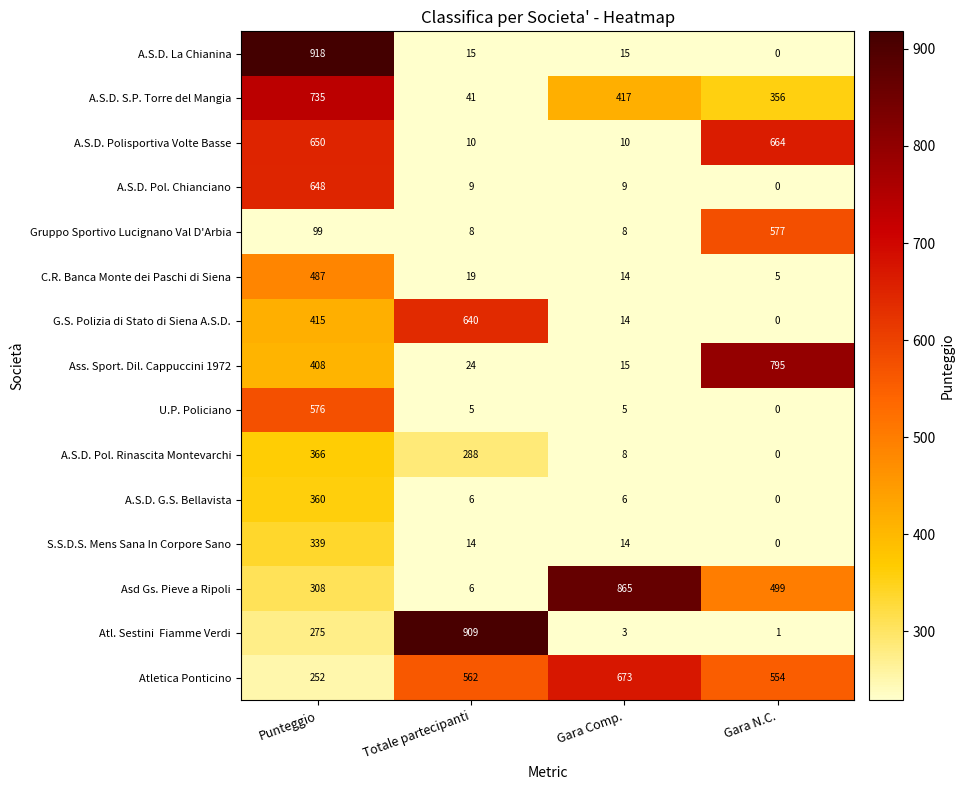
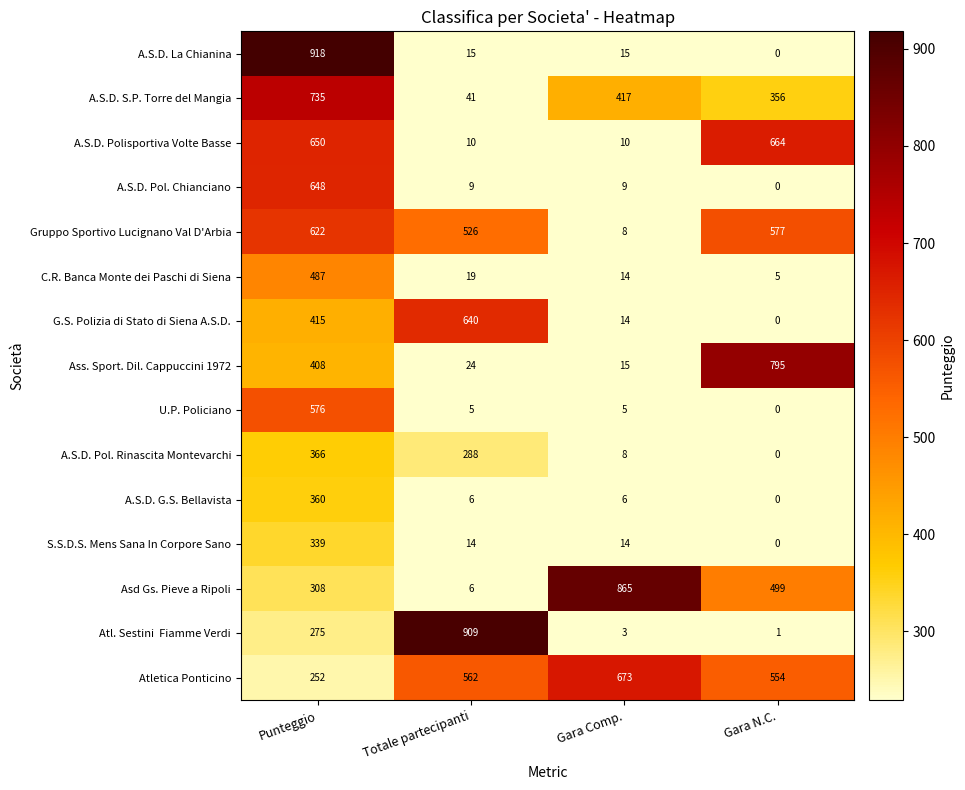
  {
    "A.S.D. La Chianina": {
      "Punteggio": 918,
      "Totale partecipanti": 15,
      "Gara Comp.": 15,
      "Gara N.C.": 0
    },
    "A.S.D. S.P. Torre del Mangia": {
      "Punteggio": 735,
      "Totale partecipanti": 41,
      "Gara Comp.": 417,
      "Gara N.C.": 356
    },
    "A.S.D. Polisportiva Volte Basse": {
      "Punteggio": 650,
      "Totale partecipanti": 10,
      "Gara Comp.": 10,
      "Gara N.C.": 664
    },
    "A.S.D. Pol. Chianciano": {
      "Punteggio": 648,
      "Totale partecipanti": 9,
      "Gara Comp.": 9,
      "Gara N.C.": 0
    },
    "Gruppo Sportivo Lucignano Val D'Arbia": {
-     "Punteggio": 99,
-     "Totale partecipanti": 8,
+     "Punteggio": 622,
+     "Totale partecipanti": 526,
      "Gara Comp.": 8,
      "Gara N.C.": 577
    },
    "C.R. Banca Monte dei Paschi di Siena": {
      "Punteggio": 487,
      "Totale partecipanti": 19,
      "Gara Comp.": 14,
      "Gara N.C.": 5
    },
    "G.S. Polizia di Stato di Siena A.S.D.": {
      "Punteggio": 415,
      "Totale partecipanti": 640,
      "Gara Comp.": 14,
      "Gara N.C.": 0
    },
    "Ass. Sport. Dil. Cappuccini 1972": {
      "Punteggio": 408,
      "Totale partecipanti": 24,
      "Gara Comp.": 15,
      "Gara N.C.": 795
    },
    "U.P. Policiano": {
      "Punteggio": 576,
      "Totale partecipanti": 5,
      "Gara Comp.": 5,
      "Gara N.C.": 0
    },
    "A.S.D. Pol. Rinascita Montevarchi": {
      "Punteggio": 366,
      "Totale partecipanti": 288,
      "Gara Comp.": 8,
      "Gara N.C.": 0
    },
    "A.S.D. G.S. Bellavista": {
      "Punteggio": 360,
      "Totale partecipanti": 6,
      "Gara Comp.": 6,
      "Gara N.C.": 0
    },
    "S.S.D.S. Mens Sana In Corpore Sano": {
      "Punteggio": 339,
      "Totale partecipanti": 14,
      "Gara Comp.": 14,
      "Gara N.C.": 0
    },
    "Asd Gs. Pieve a Ripoli": {
      "Punteggio": 308,
      "Totale partecipanti": 6,
      "Gara Comp.": 865,
      "Gara N.C.": 499
    },
    "Atl. Sestini Fiamme Verdi": {
      "Punteggio": 275,
      "Totale partecipanti": 909,
      "Gara Comp.": 3,
      "Gara N.C.": 1
    },
    "Atletica Ponticino": {
      "Punteggio": 252,
      "Totale partecipanti": 562,
      "Gara Comp.": 673,
      "Gara N.C.": 554
    }
  }
